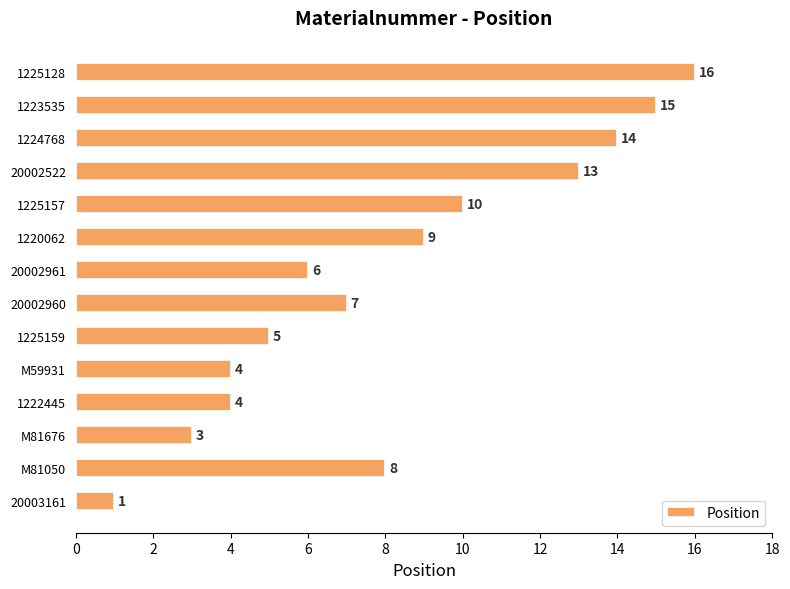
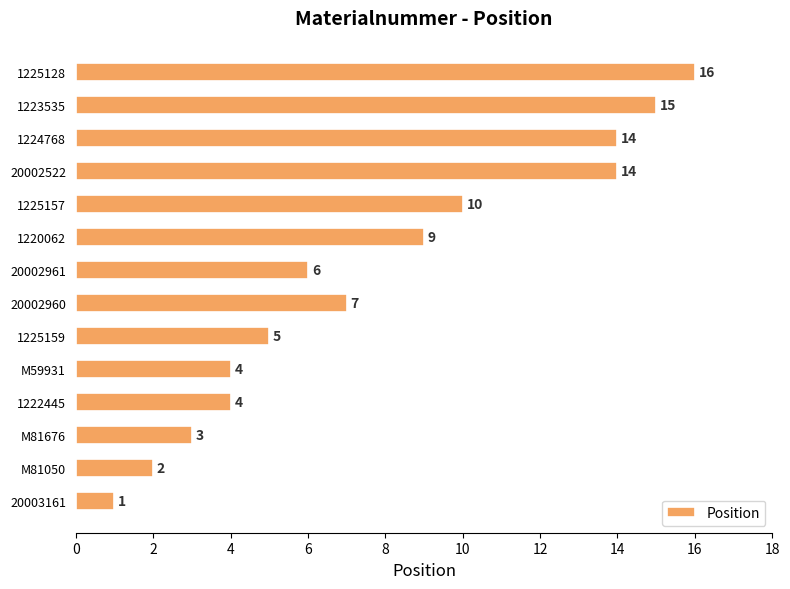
  {
    "1225128": 16,
    "1223535": 15,
    "1224768": 14,
-   "20002522": 13,
+   "20002522": 14,
    "1225157": 10,
    "1220062": 9,
    "20002961": 6,
    "20002960": 7,
    "1225159": 5,
    "M59931": 4,
    "1222445": 4,
    "M81676": 3,
-   "M81050": 8,
+   "M81050": 2,
    "20003161": 1
  }
